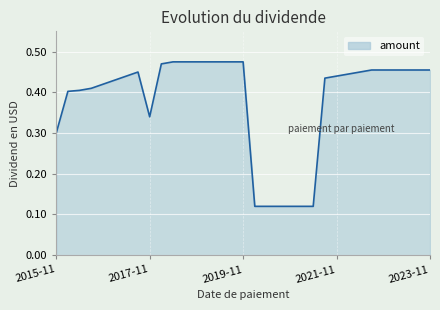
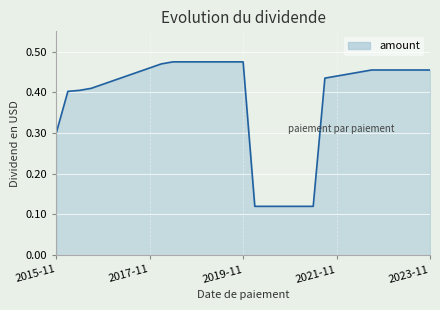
  {
    "2015-11": 0.30,
-   "2017-11": 0.34,
+   "2017-11": 0.46,
    "2019-11": 0.48,
    "2021-11": 0.44,
    "2023-11": 0.46
  }
